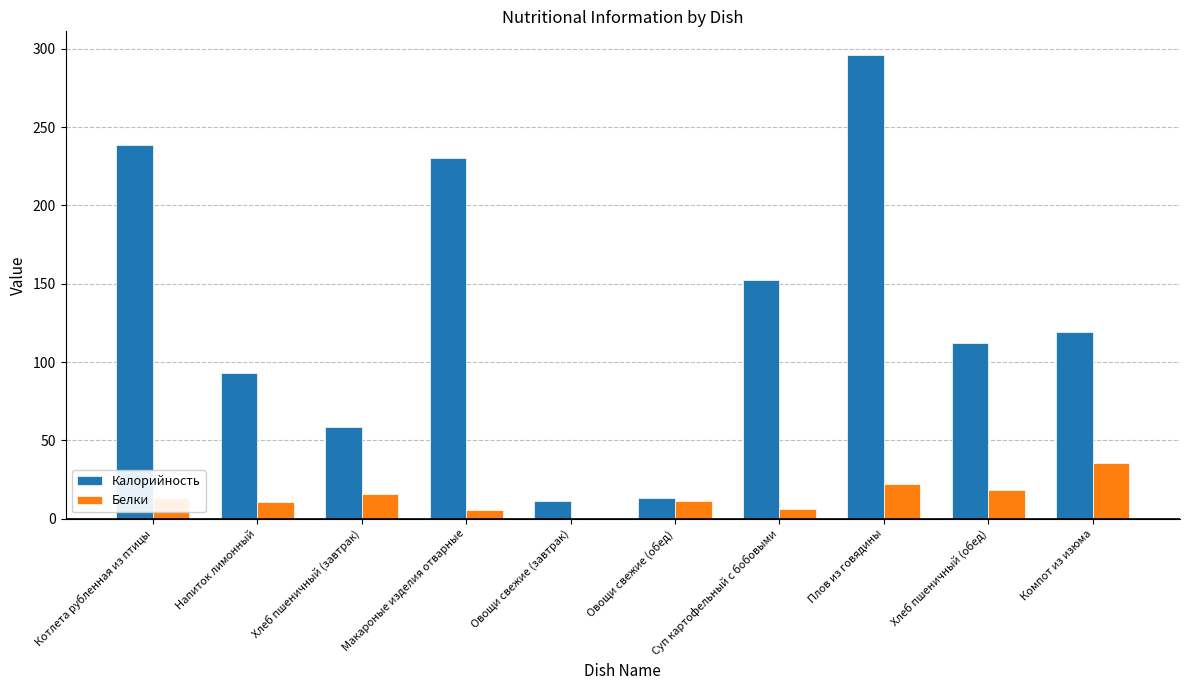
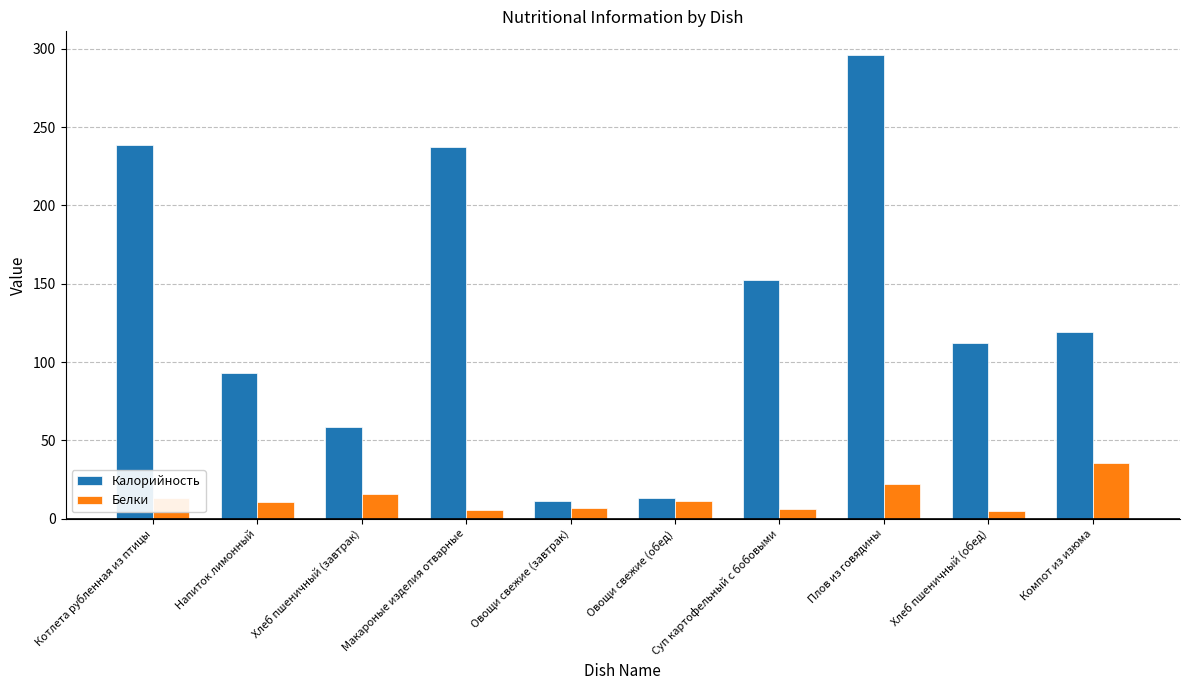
  {
    "Калорийность": {
      "Котлета рубленная из птицы": 239,
      "Напиток лимонный": 93,
      "Хлеб пшеничный (завтрак)": 58,
-     "Макароные изделия отварные": 230,
+     "Макароные изделия отварные": 237,
      "Овощи свежие (завтрак)": 11,
      "Овощи свежие (обед)": 13,
      "Суп картофельный с бобовыми": 152,
      "Плов из говядины": 296,
      "Хлеб пшеничный (обед)": 112,
      "Компот из изюма": 119
    },
    "Белки": {
      "Напиток лимонный": 11,
      "Хлеб пшеничный (завтрак)": 16,
      "Макароные изделия отварные": 5,
-     "Овощи свежие (завтрак)": 1,
+     "Овощи свежие (завтрак)": 7,
      "Овощи свежие (обед)": 11,
      "Суп картофельный с бобовыми": 6,
      "Плов из говядины": 22,
-     "Хлеб пшеничный (обед)": 19,
+     "Хлеб пшеничный (обед)": 5,
      "Компот из изюма": 35
    }
  }
